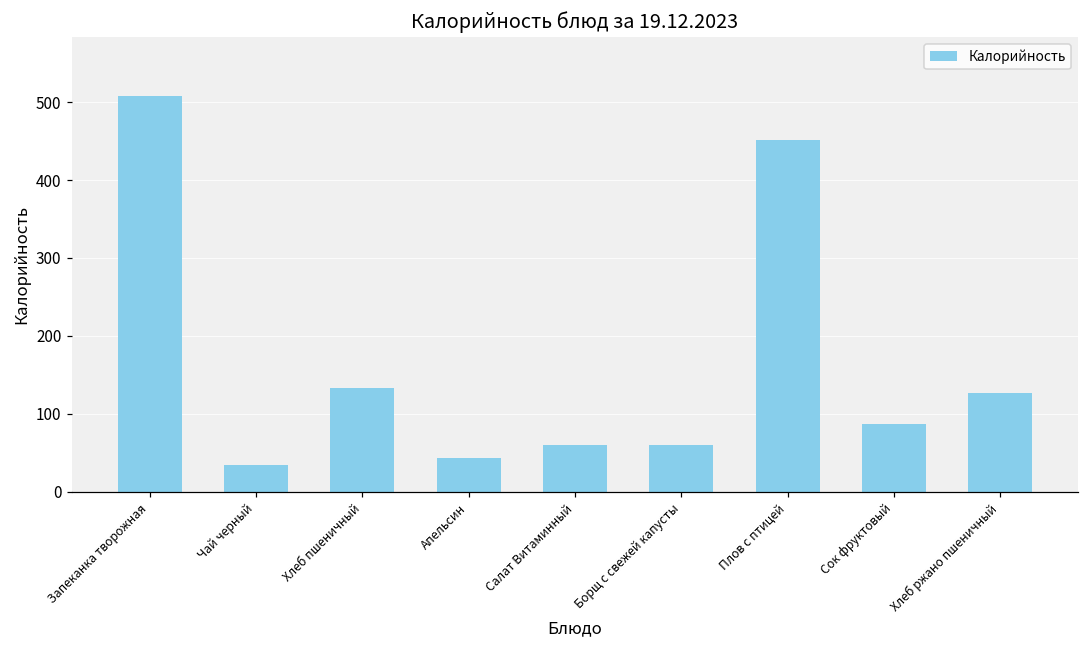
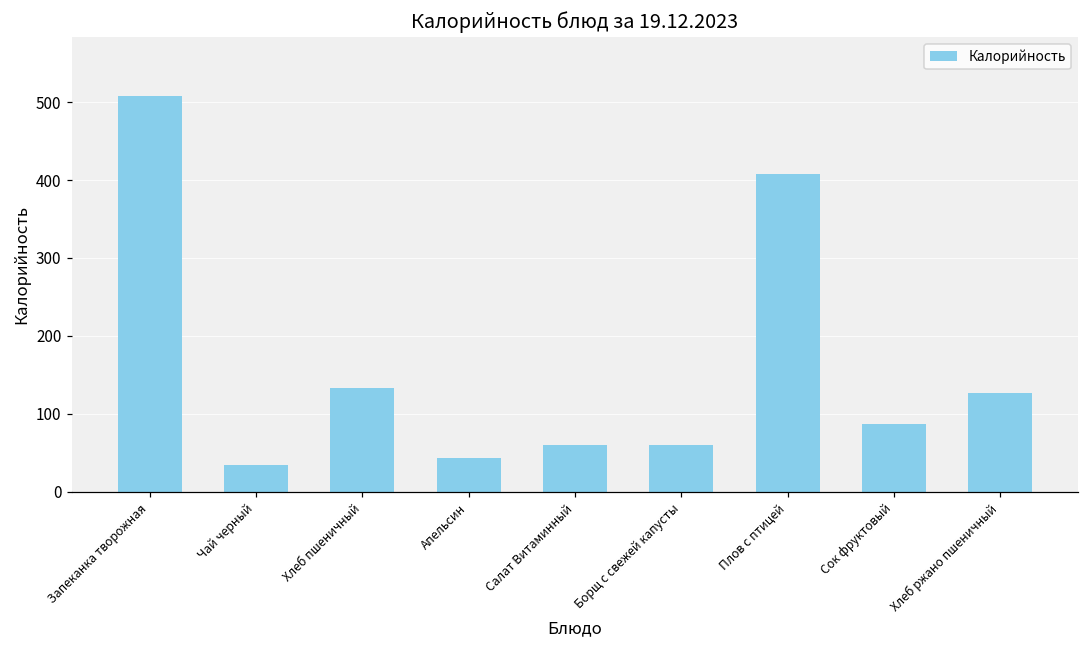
  {
    "Запеканка творожная": 510,
    "Чай черный": 30,
    "Хлеб пшеничный": 130,
    "Апельсин": 40,
    "Салат Витаминный": 60,
    "Борщ с свежей капусты": 60,
-   "Плов с птицей": 450,
+   "Плов с птицей": 410,
    "Сок фруктовый": 90,
    "Хлеб ржано пшеничный": 130
  }
